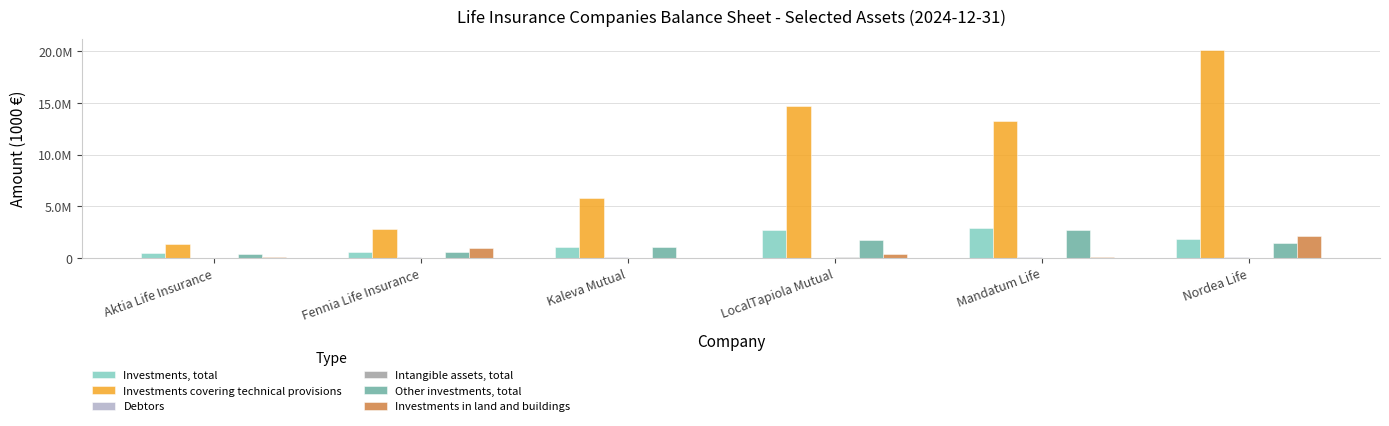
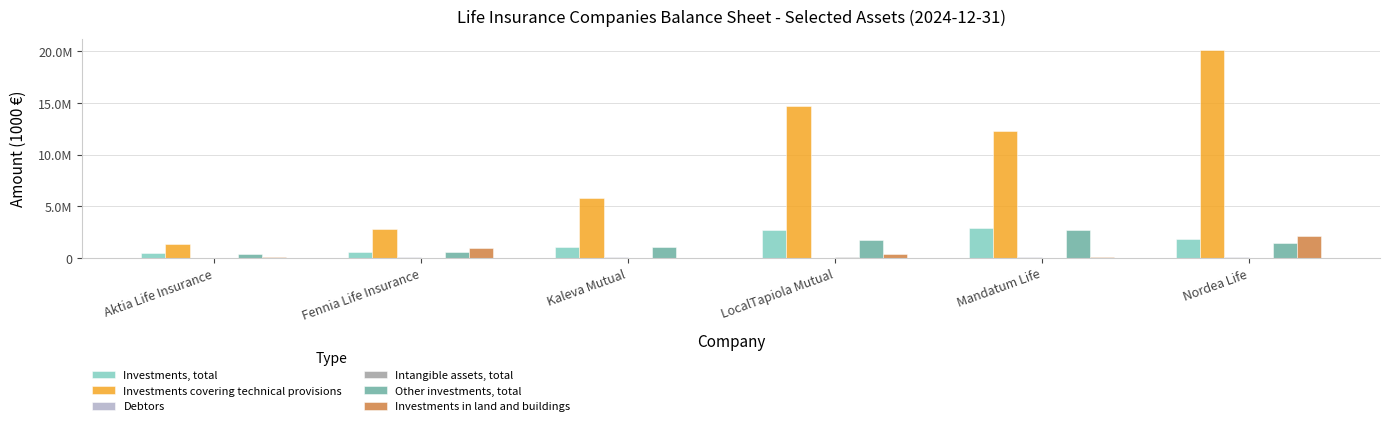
  {
    "Investments covering technical provisions": {
      "Aktia Life Insurance": 1300000,
      "Fennia Life Insurance": 2800000,
      "Kaleva Mutual": 5800000,
      "LocalTapiola Mutual": 14700000,
-     "Mandatum Life": 13300000,
+     "Mandatum Life": 12300000,
      "Nordea Life": 20200000
    },
    "Investments in land and buildings": {
      "Fennia Life Insurance": 1000000,
      "LocalTapiola Mutual": 300000,
      "Nordea Life": 2100000
    }
  }
